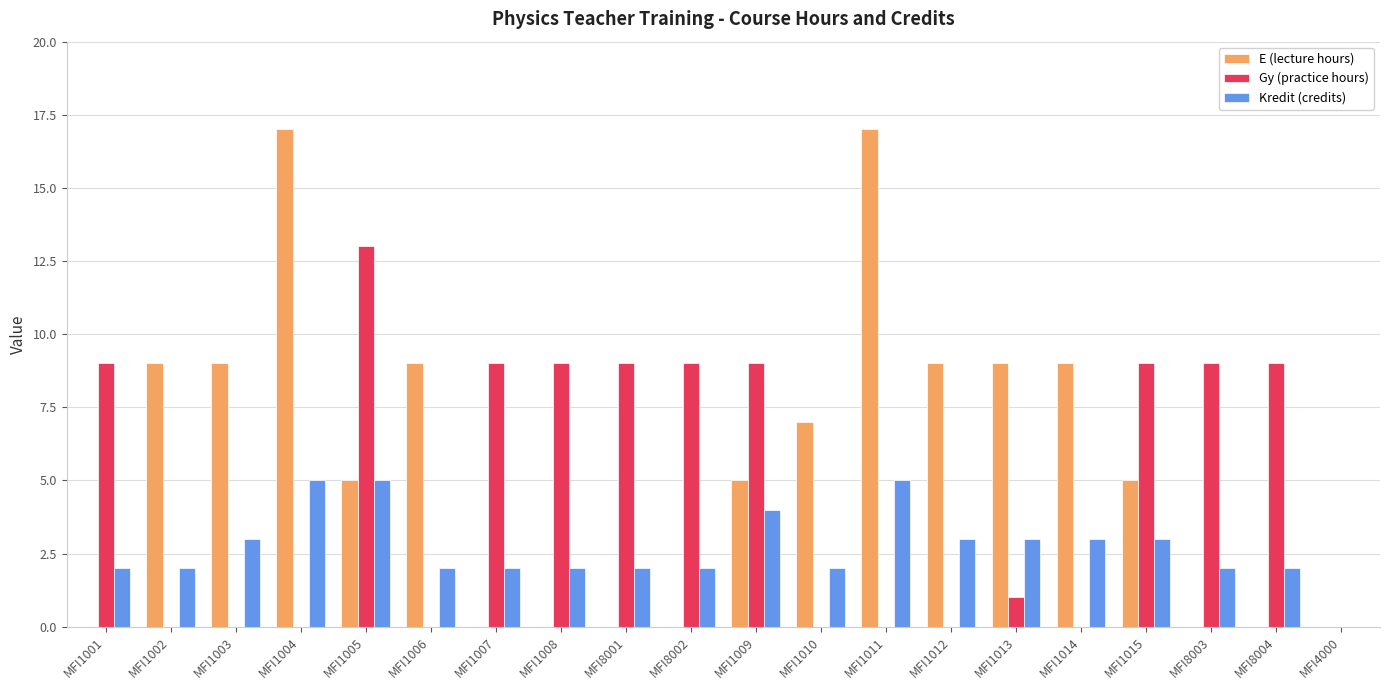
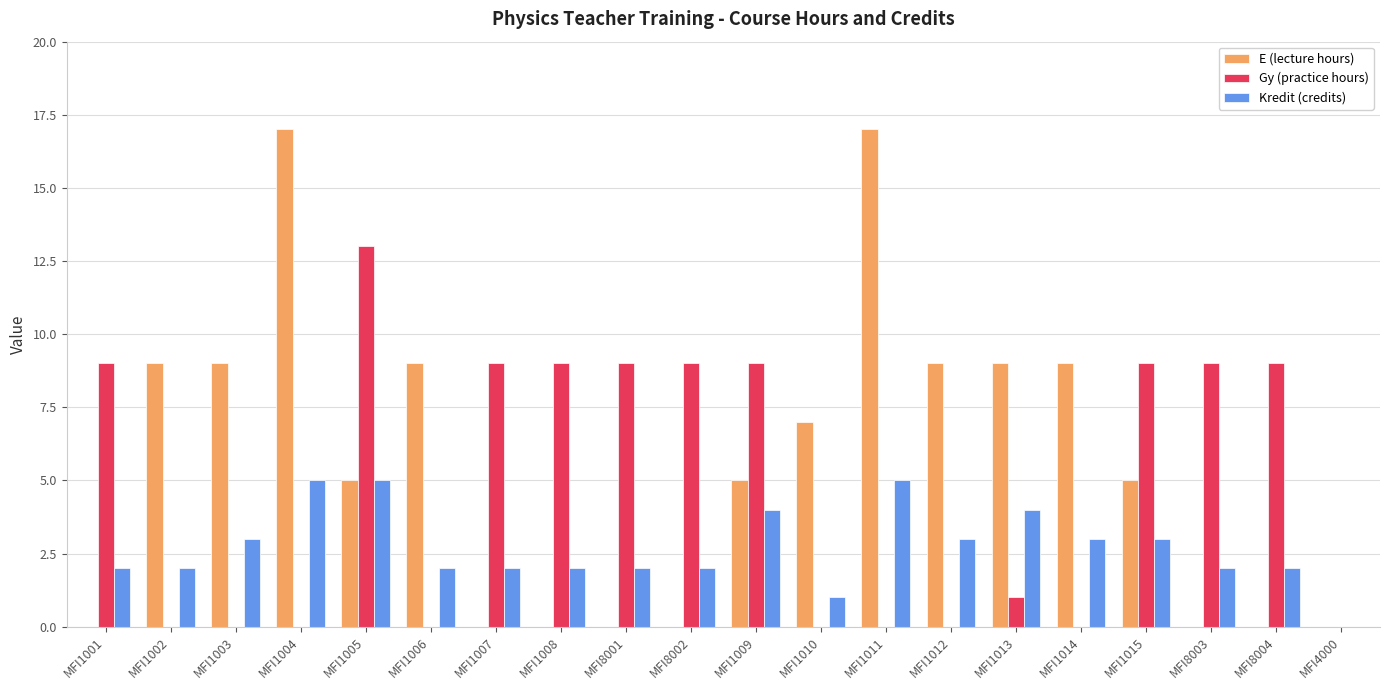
  {
    "E (lecture hours)": {
      "MFI1001": 0,
      "MFI1002": 9,
      "MFI1003": 9,
      "MFI1004": 17,
      "MFI1005": 5,
      "MFI1006": 9,
      "MFI1007": 0,
      "MFI1008": 0,
      "MFI8001": 0,
      "MFI8002": 0,
      "MFI1009": 5,
      "MFI1010": 7,
      "MFI1011": 17,
      "MFI1012": 9,
      "MFI1013": 9,
      "MFI1014": 9,
      "MFI1015": 5,
      "MFI8003": 0,
      "MFI8004": 0,
      "MFI4000": 0
    },
    "Gy (practice hours)": {
      "MFI1001": 9,
      "MFI1002": 0,
      "MFI1003": 0,
      "MFI1004": 0,
      "MFI1005": 13,
      "MFI1006": 0,
      "MFI1007": 9,
      "MFI1008": 9,
      "MFI8001": 9,
      "MFI8002": 9,
      "MFI1009": 9,
      "MFI1010": 0,
      "MFI1011": 0,
      "MFI1012": 0,
      "MFI1013": 1,
      "MFI1014": 0,
      "MFI1015": 9,
      "MFI8003": 9,
      "MFI8004": 9,
      "MFI4000": 0
    },
    "Kredit (credits)": {
      "MFI1001": 2,
      "MFI1002": 2,
      "MFI1003": 3,
      "MFI1004": 5,
      "MFI1005": 5,
      "MFI1006": 2,
      "MFI1007": 2,
      "MFI1008": 2,
      "MFI8001": 2,
      "MFI8002": 2,
      "MFI1009": 4,
-     "MFI1010": 2,
+     "MFI1010": 1,
      "MFI1011": 5,
      "MFI1012": 3,
-     "MFI1013": 3,
+     "MFI1013": 4,
      "MFI1014": 3,
      "MFI1015": 3,
      "MFI8003": 2,
      "MFI8004": 2,
      "MFI4000": 0
    }
  }
